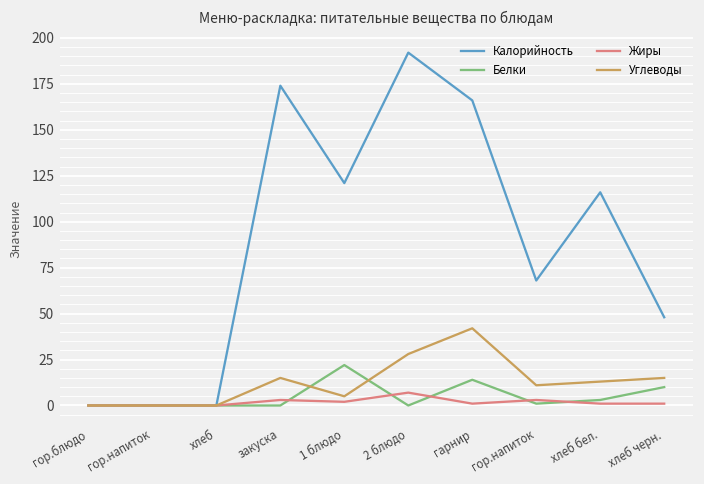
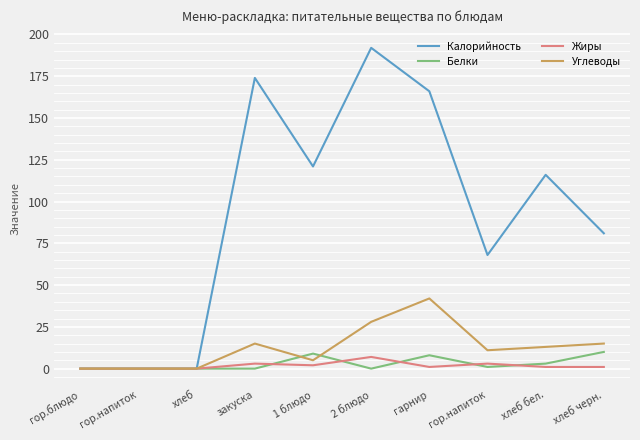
  {
    "Калорийность": {
      "закуска": 174,
      "1 блюдо": 121,
      "2 блюдо": 192,
      "гарнир": 166,
      "хлеб бел.": 116,
-     "хлеб черн.": 48
+     "хлеб черн.": 81
    },
    "Белки": {
      "закуска": 0,
-     "1 блюдо": 22,
+     "1 блюдо": 9,
      "2 блюдо": 0,
-     "гарнир": 14,
+     "гарнир": 8,
      "хлеб бел.": 3,
      "хлеб черн.": 10
    }
  }
